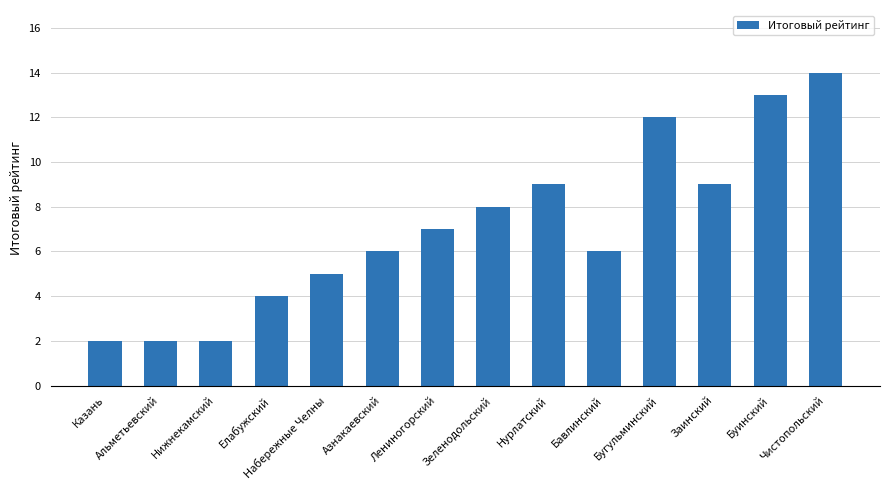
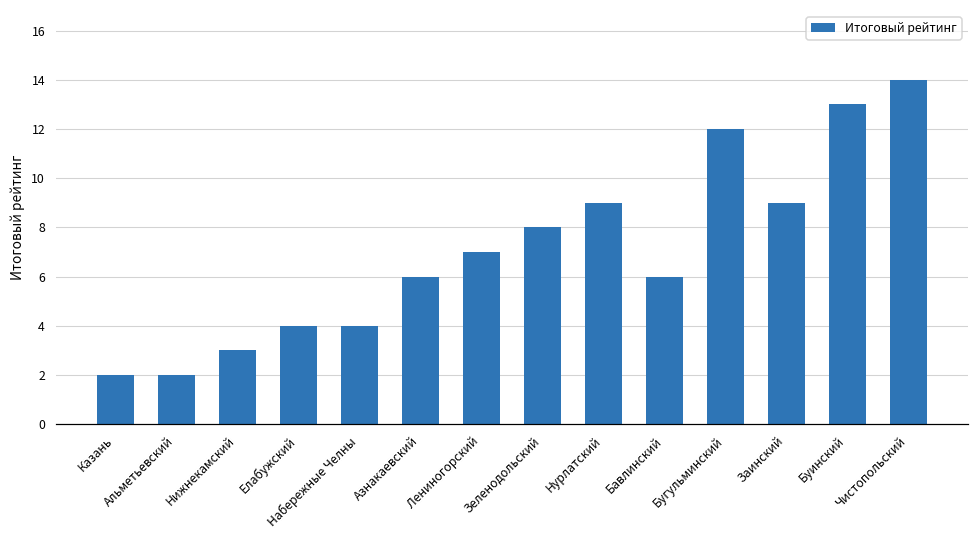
  {
    "Казань": 2,
    "Альметьевский": 2,
-   "Нижнекамский": 2,
+   "Нижнекамский": 3,
    "Елабужский": 4,
-   "Набережные Челны": 5,
+   "Набережные Челны": 4,
    "Азнакаевский": 6,
    "Лениногорский": 7,
    "Зеленодольский": 8,
    "Нурлатский": 9,
    "Бавлинский": 6,
    "Бугульминский": 12,
    "Заинский": 9,
    "Буинский": 13,
    "Чистопольский": 14
  }
